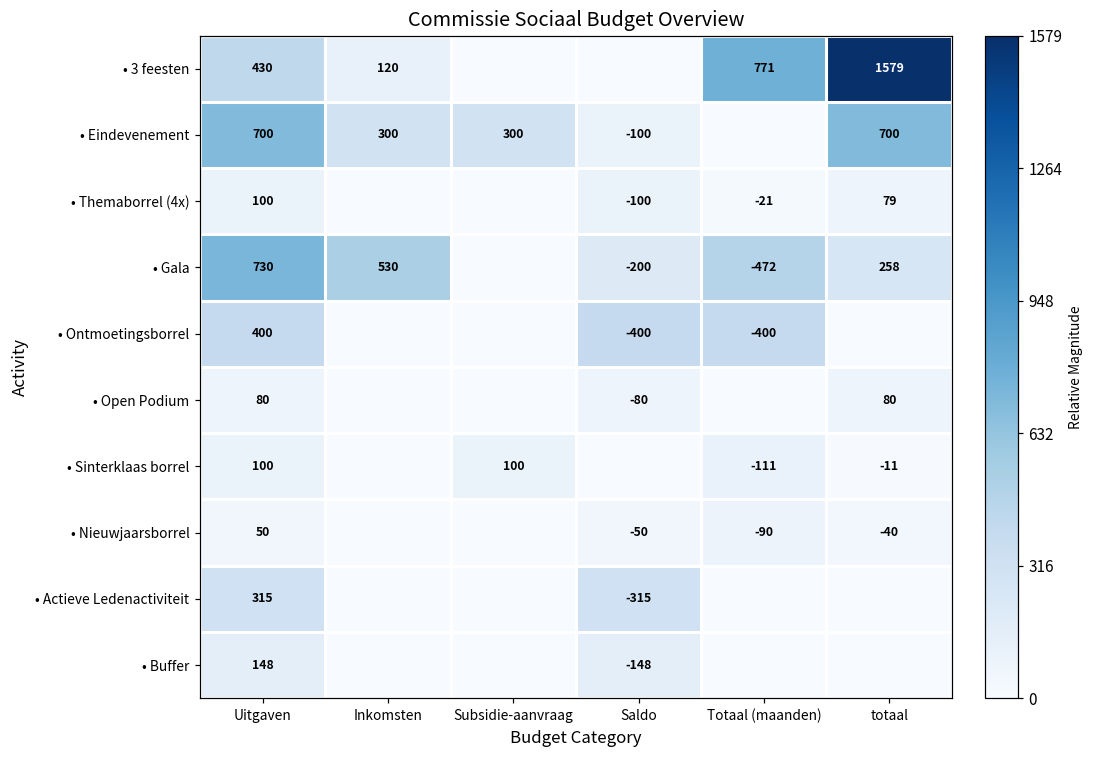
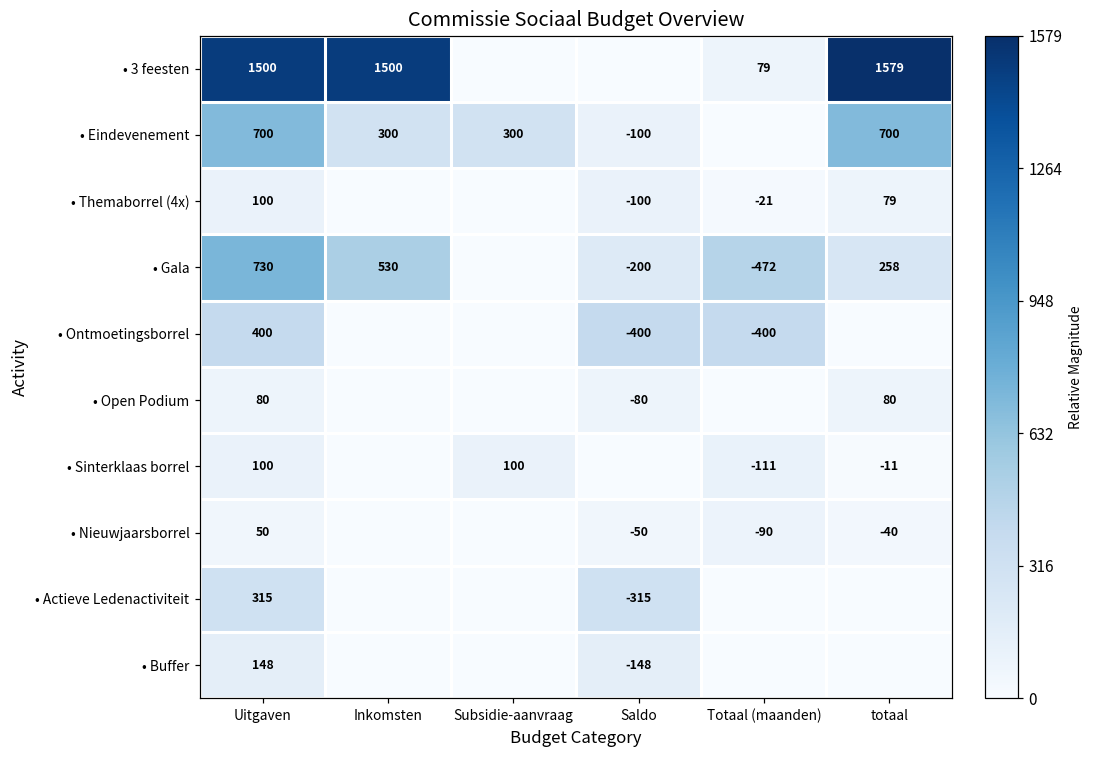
  {
    "• 3 feesten": {
-     "Uitgaven": 430,
-     "Inkomsten": 120,
-     "Totaal (maanden)": 771,
+     "Uitgaven": 1500,
+     "Inkomsten": 1500,
+     "Totaal (maanden)": 79,
      "totaal": 1579
    },
    "• Eindevenement": {
      "Uitgaven": 700,
      "Inkomsten": 300,
      "Subsidie-aanvraag": 300,
      "Saldo": -100,
      "totaal": 700
    },
    "• Themaborrel (4x)": {
      "Uitgaven": 100,
      "Saldo": -100,
      "Totaal (maanden)": -21,
      "totaal": 79
    },
    "• Gala": {
      "Uitgaven": 730,
      "Inkomsten": 530,
      "Saldo": -200,
      "Totaal (maanden)": -472,
      "totaal": 258
    },
    "• Ontmoetingsborrel": {
      "Uitgaven": 400,
      "Saldo": -400,
      "Totaal (maanden)": -400
    },
    "• Open Podium": {
      "Uitgaven": 80,
      "Saldo": -80,
      "totaal": 80
    },
    "• Sinterklaas borrel": {
      "Uitgaven": 100,
      "Subsidie-aanvraag": 100,
      "Totaal (maanden)": -111,
      "totaal": -11
    },
    "• Nieuwjaarsborrel": {
      "Uitgaven": 50,
      "Saldo": -50,
      "Totaal (maanden)": -90,
      "totaal": -40
    },
    "• Actieve Ledenactiviteit": {
      "Uitgaven": 315,
      "Saldo": -315
    },
    "• Buffer": {
      "Uitgaven": 148,
      "Saldo": -148
    }
  }
